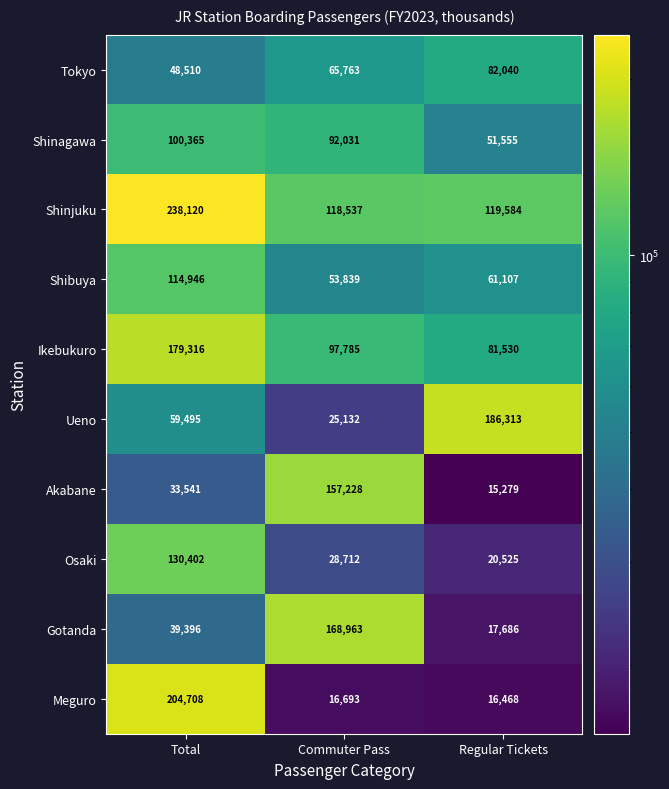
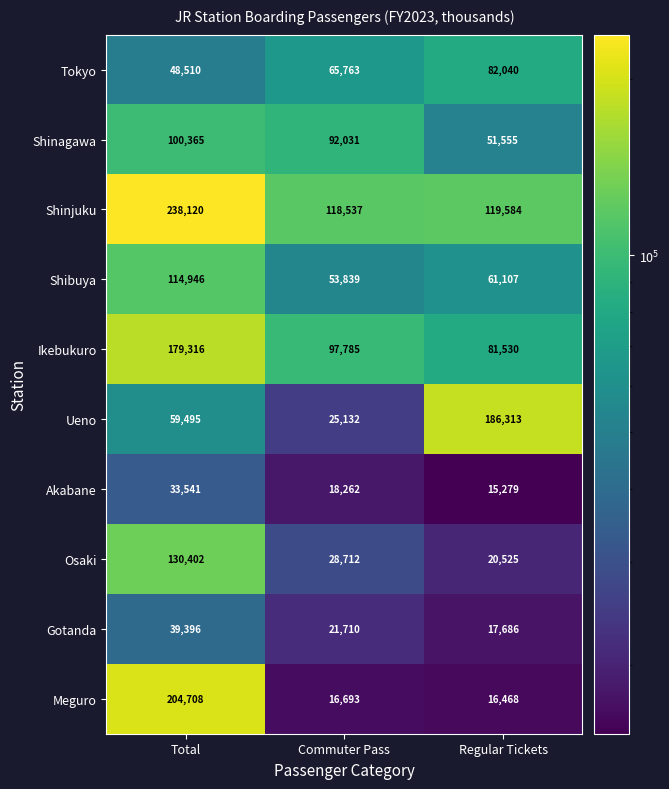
  {
    "Tokyo": {
      "Total": "48,510",
      "Commuter Pass": "65,763",
      "Regular Tickets": "82,040"
    },
    "Shinagawa": {
      "Total": "100,365",
      "Commuter Pass": "92,031",
      "Regular Tickets": "51,555"
    },
    "Shinjuku": {
      "Total": "238,120",
      "Commuter Pass": "118,537",
      "Regular Tickets": "119,584"
    },
    "Shibuya": {
      "Total": "114,946",
      "Commuter Pass": "53,839",
      "Regular Tickets": "61,107"
    },
    "Ikebukuro": {
      "Total": "179,316",
      "Commuter Pass": "97,785",
      "Regular Tickets": "81,530"
    },
    "Ueno": {
      "Total": "59,495",
      "Commuter Pass": "25,132",
      "Regular Tickets": "186,313"
    },
    "Akabane": {
      "Total": "33,541",
-     "Commuter Pass": "157,228",
+     "Commuter Pass": "18,262",
      "Regular Tickets": "15,279"
    },
    "Osaki": {
      "Total": "130,402",
      "Commuter Pass": "28,712",
      "Regular Tickets": "20,525"
    },
    "Gotanda": {
      "Total": "39,396",
-     "Commuter Pass": "168,963",
+     "Commuter Pass": "21,710",
      "Regular Tickets": "17,686"
    },
    "Meguro": {
      "Total": "204,708",
      "Commuter Pass": "16,693",
      "Regular Tickets": "16,468"
    }
  }
